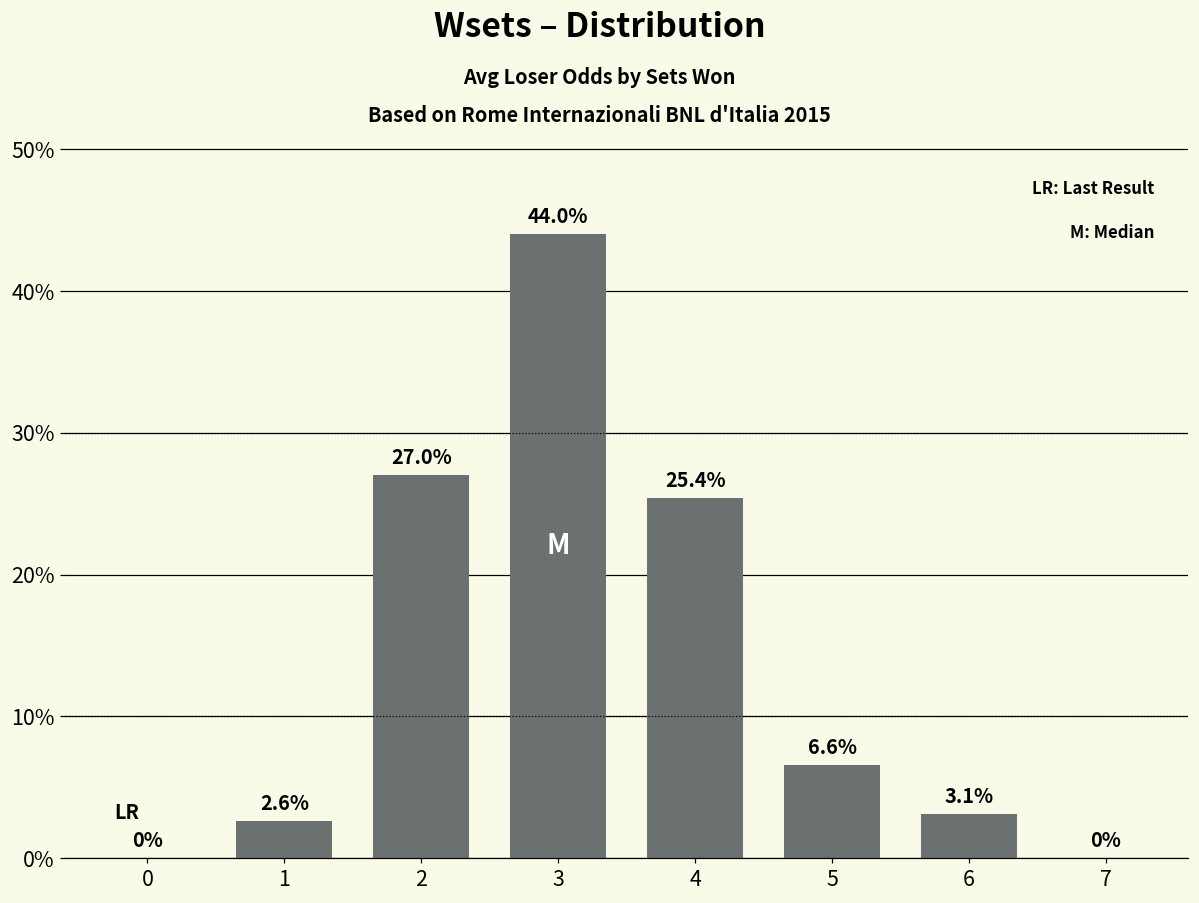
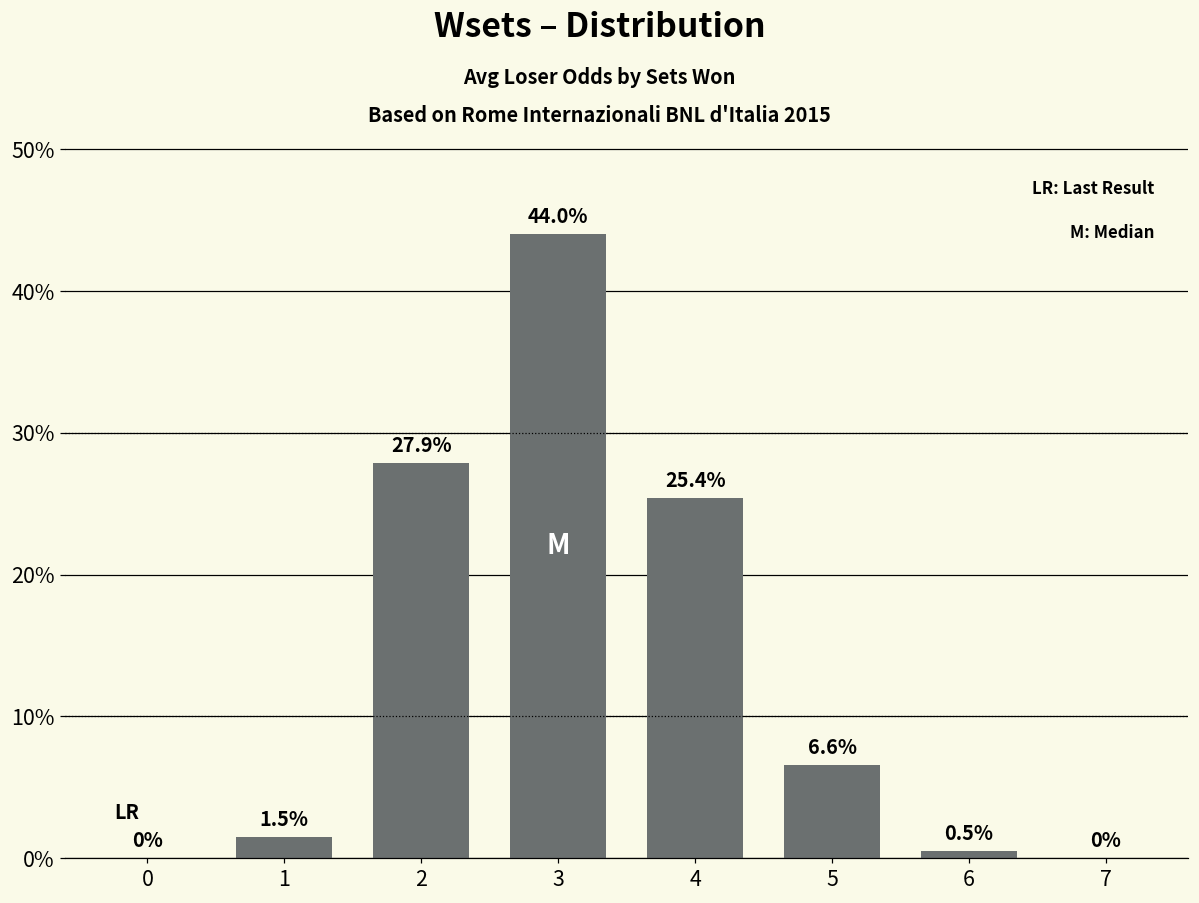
  {
    "0": "0%",
-   "1": "2.6%",
-   "2": "27.0%",
+   "1": "1.5%",
+   "2": "27.9%",
    "3": "44.0%",
    "4": "25.4%",
    "5": "6.6%",
-   "6": "3.1%",
+   "6": "0.5%",
    "7": "0%"
  }
